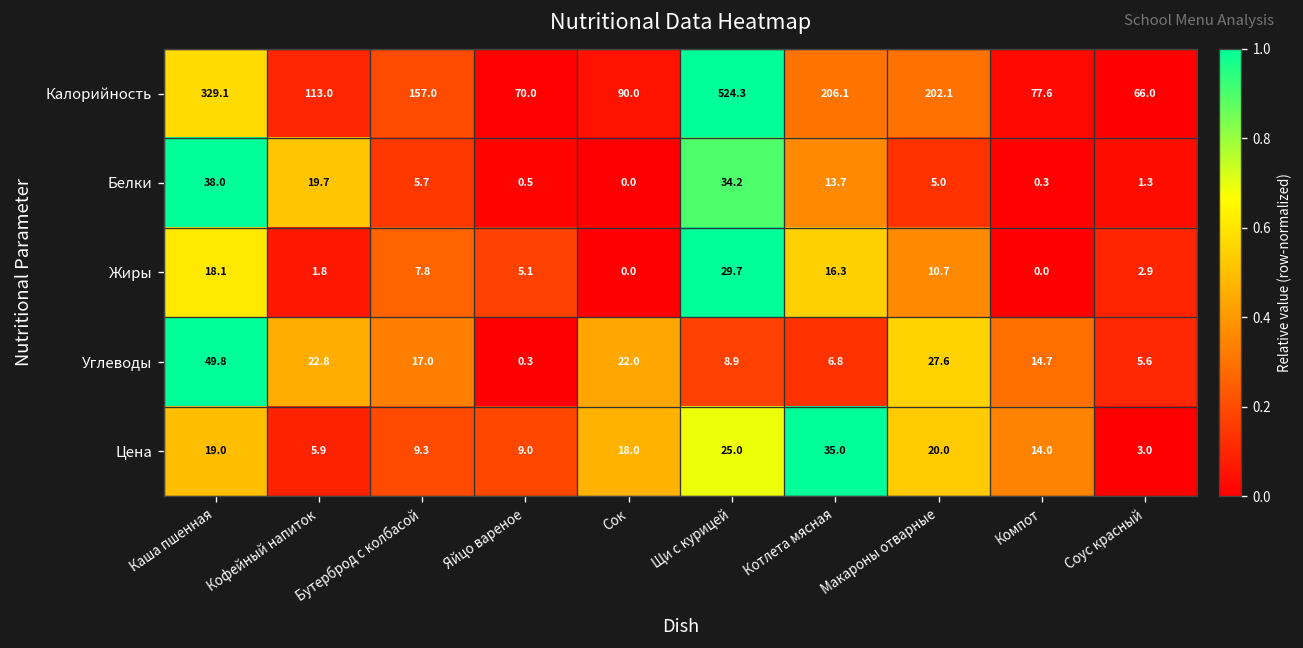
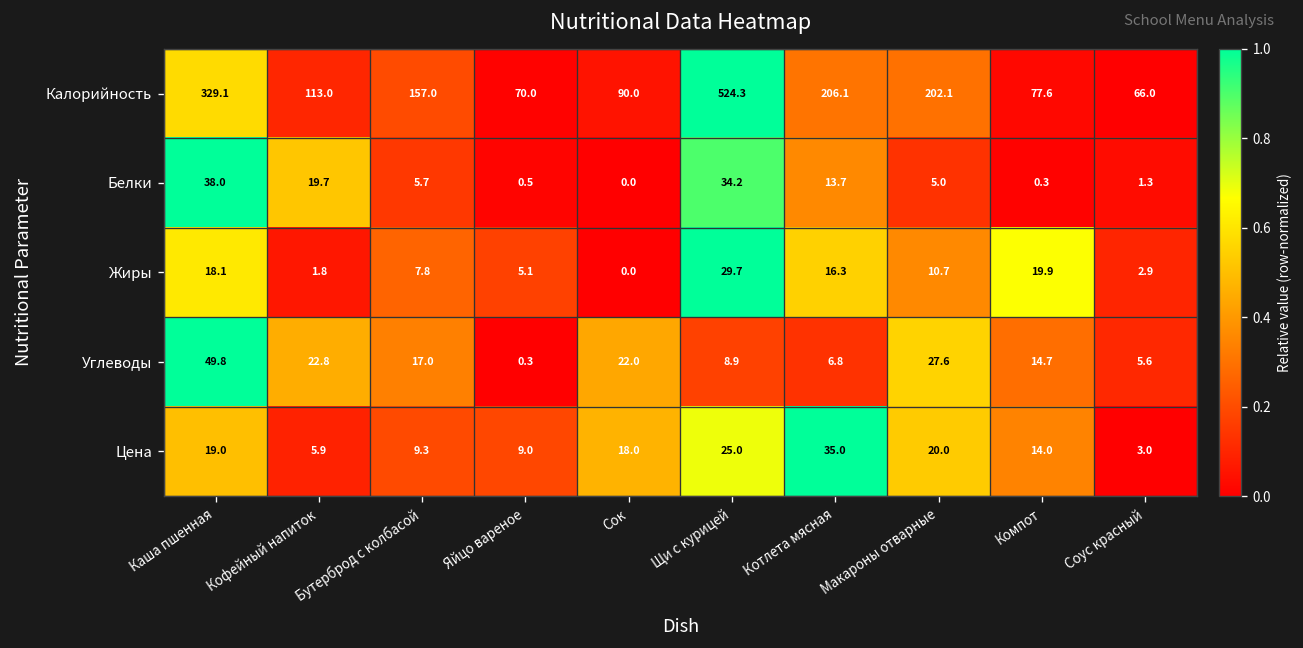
  {
    "Калорийность": {
      "Каша пшенная": 329.1,
      "Кофейный напиток": 113.0,
      "Бутерброд с колбасой": 157.0,
      "Яйцо вареное": 70.0,
      "Сок": 90.0,
      "Щи с курицей": 524.3,
      "Котлета мясная": 206.1,
      "Макароны отварные": 202.1,
      "Компот": 77.6,
      "Соус красный": 66.0
    },
    "Белки": {
      "Каша пшенная": 38.0,
      "Кофейный напиток": 19.7,
      "Бутерброд с колбасой": 5.7,
      "Яйцо вареное": 0.5,
      "Сок": 0.0,
      "Щи с курицей": 34.2,
      "Котлета мясная": 13.7,
      "Макароны отварные": 5.0,
      "Компот": 0.3,
      "Соус красный": 1.3
    },
    "Жиры": {
      "Каша пшенная": 18.1,
      "Кофейный напиток": 1.8,
      "Бутерброд с колбасой": 7.8,
      "Яйцо вареное": 5.1,
      "Сок": 0.0,
      "Щи с курицей": 29.7,
      "Котлета мясная": 16.3,
      "Макароны отварные": 10.7,
-     "Компот": 0.0,
+     "Компот": 19.9,
      "Соус красный": 2.9
    },
    "Углеводы": {
      "Каша пшенная": 49.8,
      "Кофейный напиток": 22.8,
      "Бутерброд с колбасой": 17.0,
      "Яйцо вареное": 0.3,
      "Сок": 22.0,
      "Щи с курицей": 8.9,
      "Котлета мясная": 6.8,
      "Макароны отварные": 27.6,
      "Компот": 14.7,
      "Соус красный": 5.6
    },
    "Цена": {
      "Каша пшенная": 19.0,
      "Кофейный напиток": 5.9,
      "Бутерброд с колбасой": 9.3,
      "Яйцо вареное": 9.0,
      "Сок": 18.0,
      "Щи с курицей": 25.0,
      "Котлета мясная": 35.0,
      "Макароны отварные": 20.0,
      "Компот": 14.0,
      "Соус красный": 3.0
    }
  }
